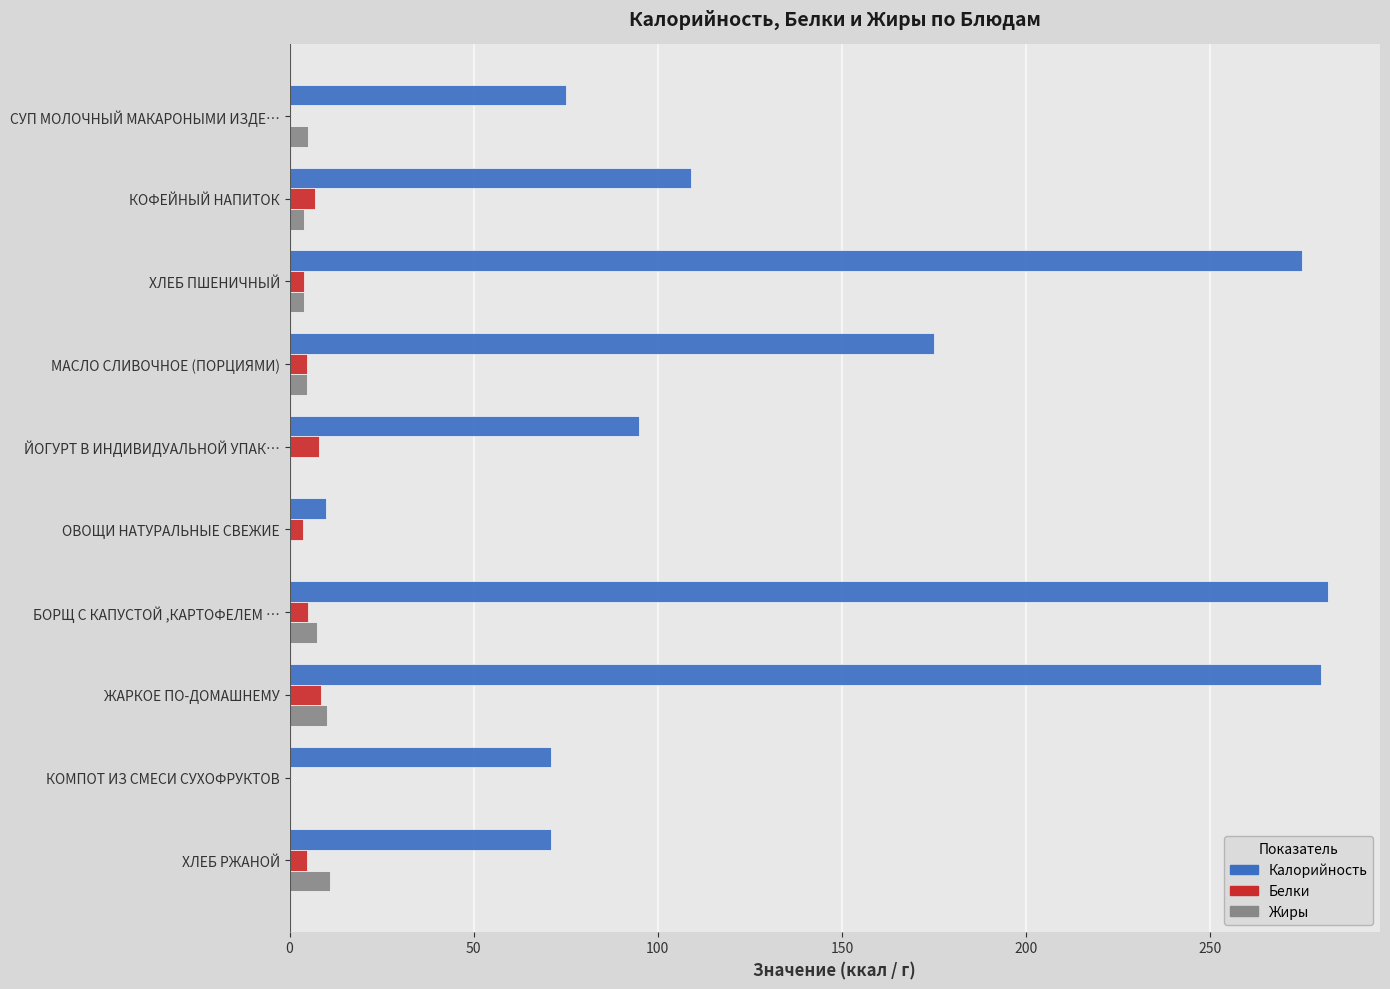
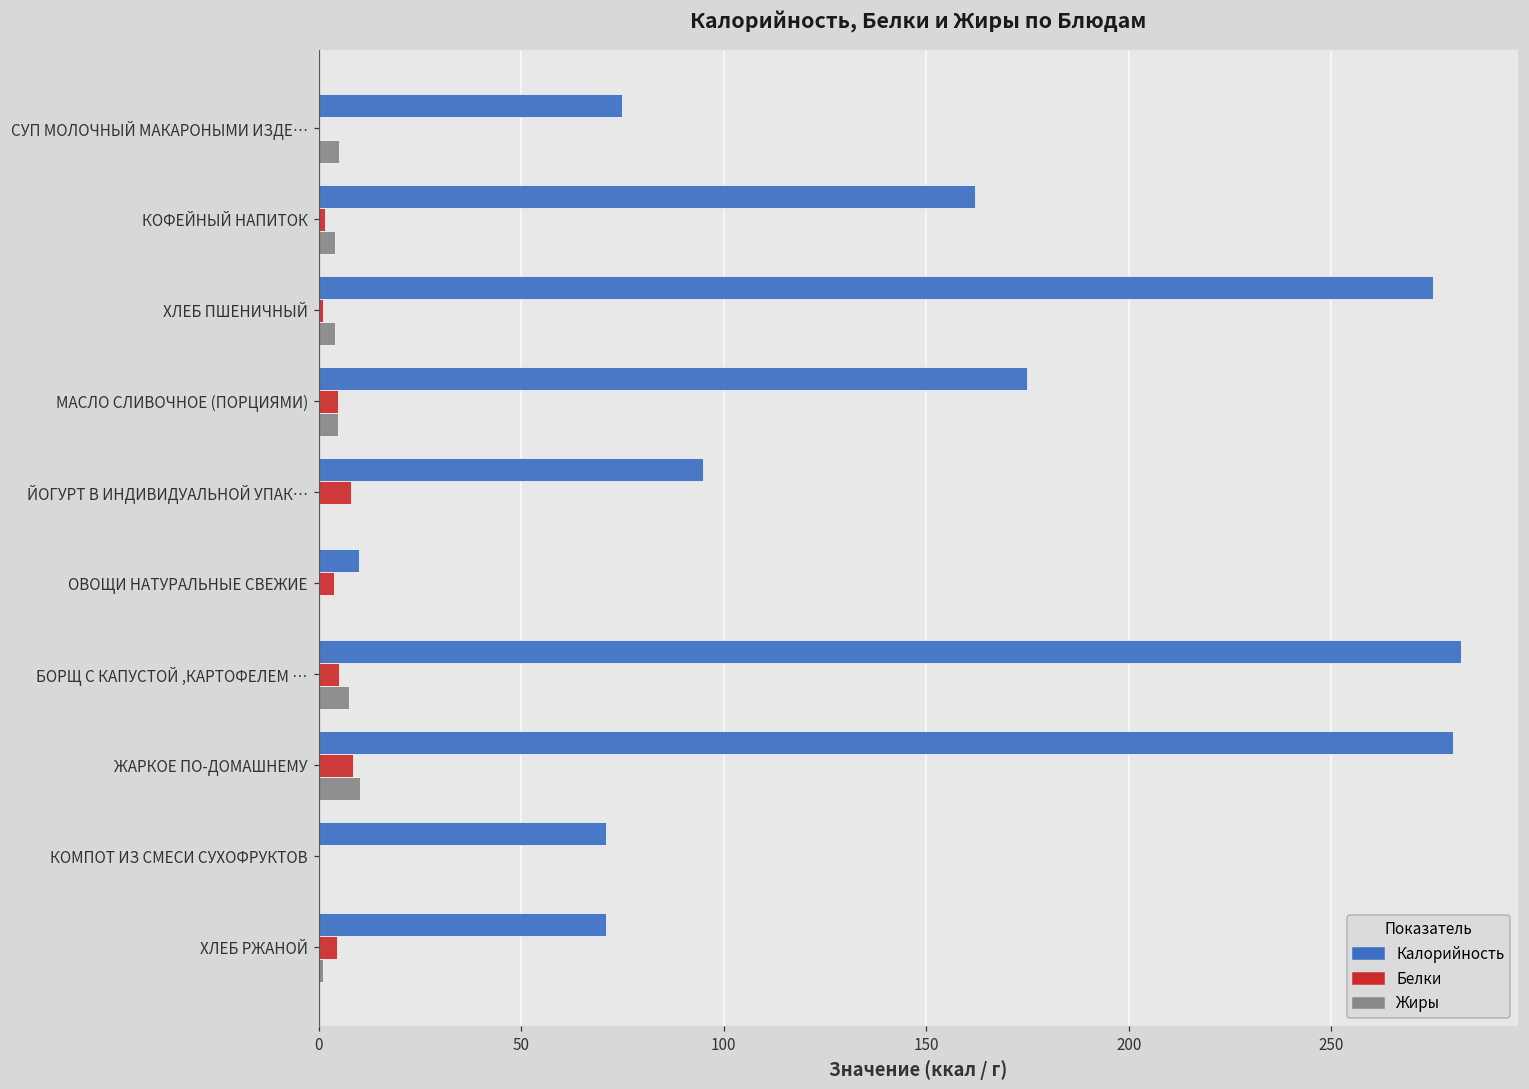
  {
    "Калорийность": {
      "СУП МОЛОЧНЫЙ МАКАРОНЫМИ ИЗДЕ…": 75,
-     "КОФЕЙНЫЙ НАПИТОК": 109,
+     "КОФЕЙНЫЙ НАПИТОК": 162,
      "ХЛЕБ ПШЕНИЧНЫЙ": 275,
      "МАСЛО СЛИВОЧНОЕ (ПОРЦИЯМИ)": 175,
      "ЙОГУРТ В ИНДИВИДУАЛЬНОЙ УПАК…": 95,
      "ОВОЩИ НАТУРАЛЬНЫЕ СВЕЖИЕ": 10,
      "БОРЩ С КАПУСТОЙ ,КАРТОФЕЛЕМ …": 282,
      "ЖАРКОЕ ПО-ДОМАШНЕМУ": 280,
      "КОМПОТ ИЗ СМЕСИ СУХОФРУКТОВ": 71,
      "ХЛЕБ РЖАНОЙ": 71
    },
    "Белки": {
-     "КОФЕЙНЫЙ НАПИТОК": 7,
-     "ХЛЕБ ПШЕНИЧНЫЙ": 4,
+     "КОФЕЙНЫЙ НАПИТОК": 2,
+     "ХЛЕБ ПШЕНИЧНЫЙ": 1,
      "МАСЛО СЛИВОЧНОЕ (ПОРЦИЯМИ)": 5,
      "ЙОГУРТ В ИНДИВИДУАЛЬНОЙ УПАК…": 8,
      "ОВОЩИ НАТУРАЛЬНЫЕ СВЕЖИЕ": 4,
      "БОРЩ С КАПУСТОЙ ,КАРТОФЕЛЕМ …": 5,
      "ЖАРКОЕ ПО-ДОМАШНЕМУ": 8,
      "КОМПОТ ИЗ СМЕСИ СУХОФРУКТОВ": 0,
      "ХЛЕБ РЖАНОЙ": 5
    },
    "Жиры": {
      "СУП МОЛОЧНЫЙ МАКАРОНЫМИ ИЗДЕ…": 5,
      "КОФЕЙНЫЙ НАПИТОК": 4,
      "ХЛЕБ ПШЕНИЧНЫЙ": 4,
      "МАСЛО СЛИВОЧНОЕ (ПОРЦИЯМИ)": 5,
      "БОРЩ С КАПУСТОЙ ,КАРТОФЕЛЕМ …": 7,
      "ЖАРКОЕ ПО-ДОМАШНЕМУ": 10,
      "КОМПОТ ИЗ СМЕСИ СУХОФРУКТОВ": 0,
-     "ХЛЕБ РЖАНОЙ": 11
+     "ХЛЕБ РЖАНОЙ": 1
    }
  }
